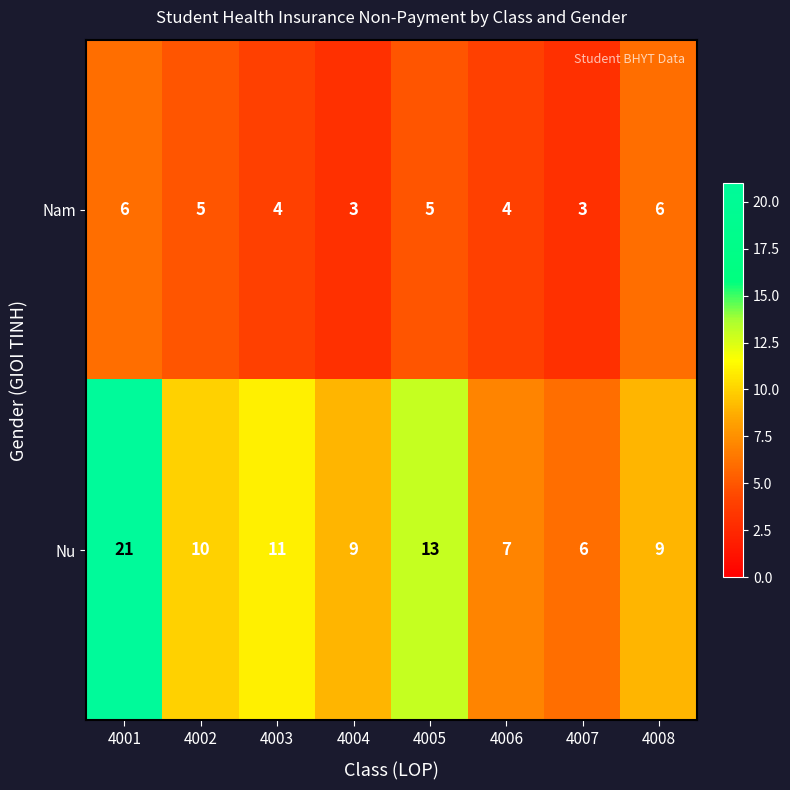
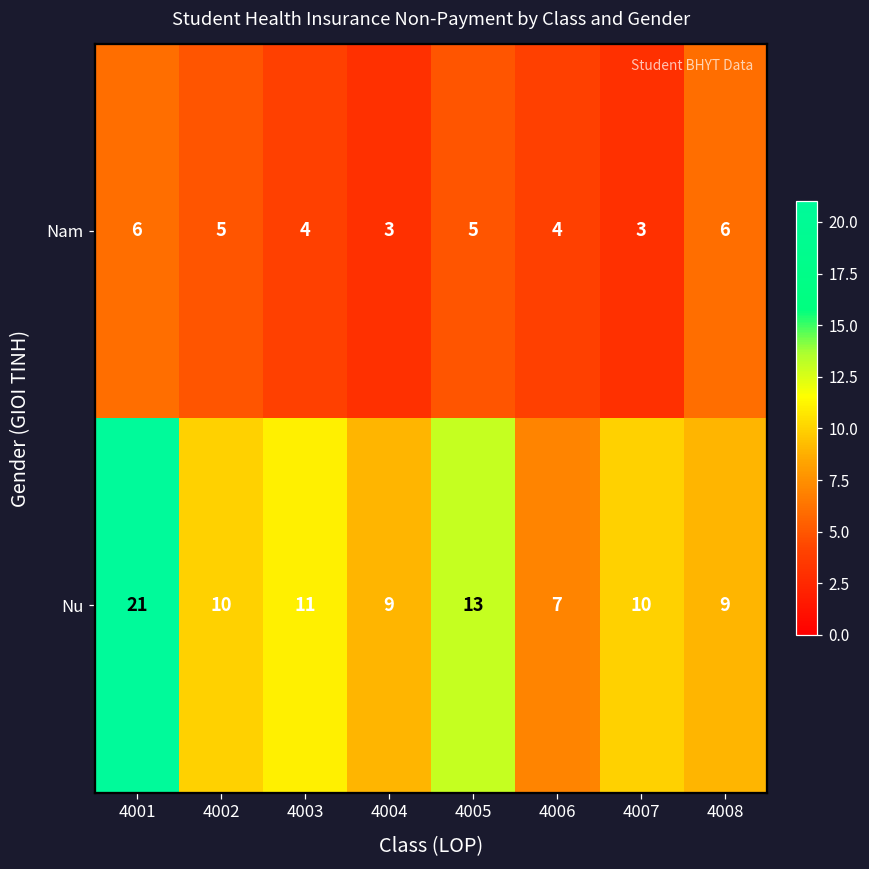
  {
    "Nam": {
      "4001": 6,
      "4002": 5,
      "4003": 4,
      "4004": 3,
      "4005": 5,
      "4006": 4,
      "4007": 3
    },
    "Nu": {
      "4001": 21,
      "4002": 10,
      "4003": 11,
      "4004": 9,
      "4005": 13,
      "4006": 7,
-     "4007": 6,
+     "4007": 10,
      "4008": 9
    }
  }
